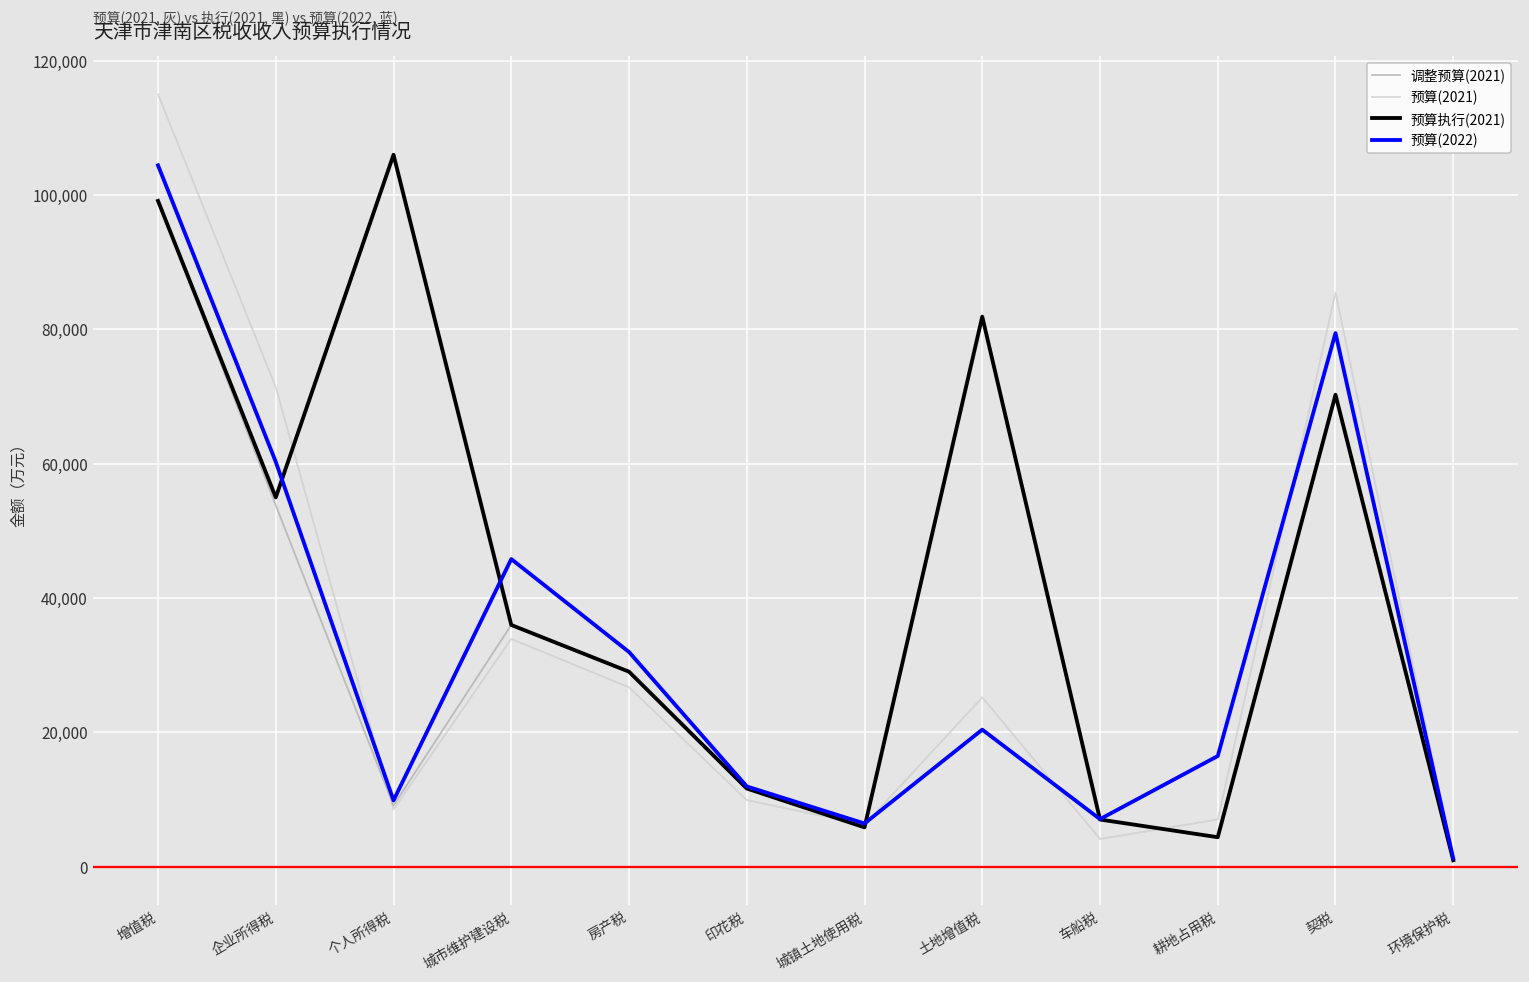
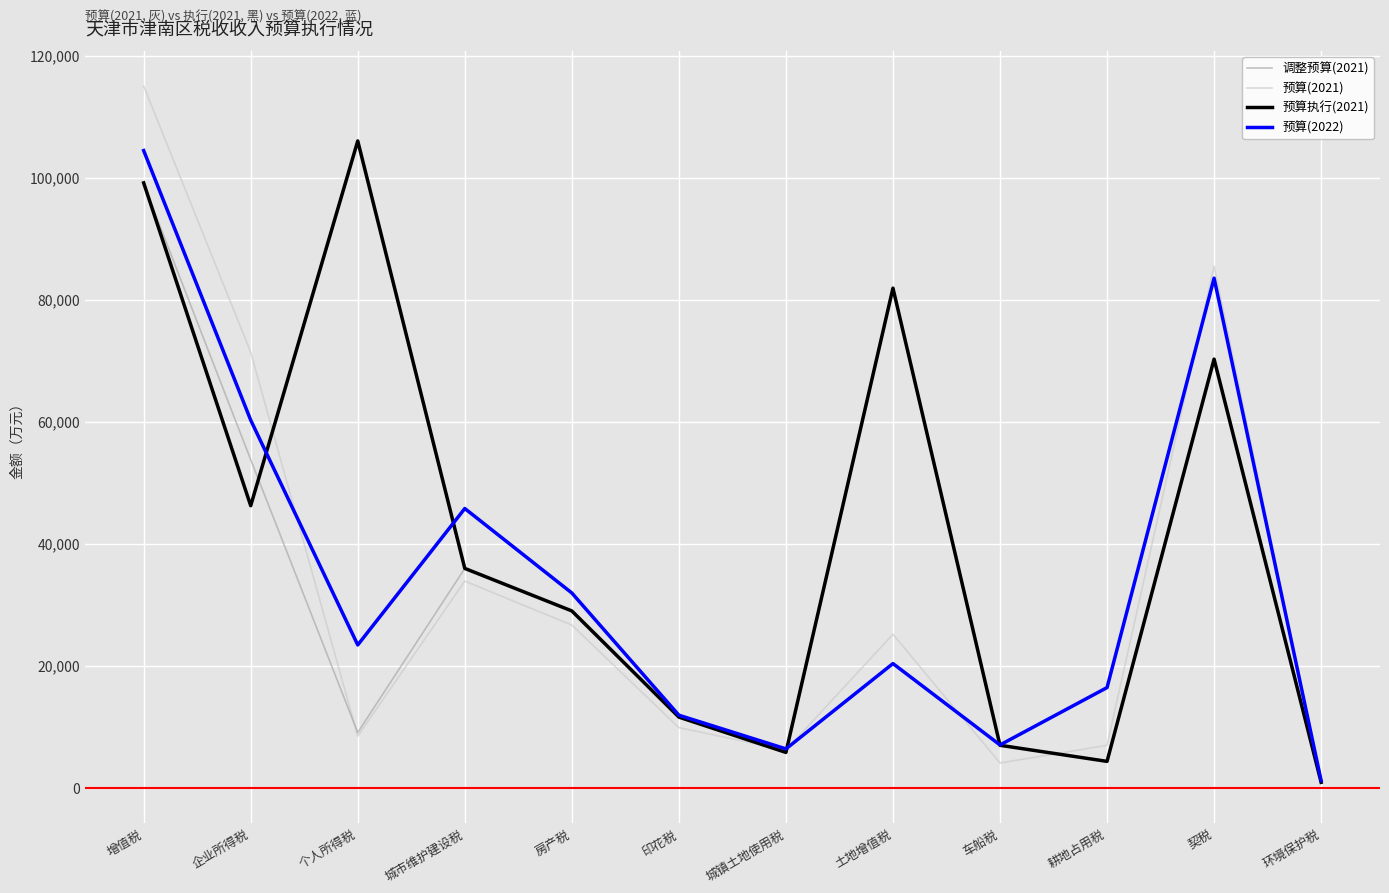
  {
    "预算执行(2021)": {
-     "企业所得税": "55,000",
+     "企业所得税": "46,000",
      "个人所得税": "106,000"
    },
    "预算(2022)": {
      "增值税": "104,000",
      "企业所得税": "60,000",
-     "个人所得税": "10,000",
+     "个人所得税": "23,000",
      "城市维护建设税": "46,000",
      "房产税": "32,000",
      "土地增值税": "20,000",
      "耕地占用税": "16,000",
-     "契税": "79,000"
+     "契税": "84,000"
    }
  }
